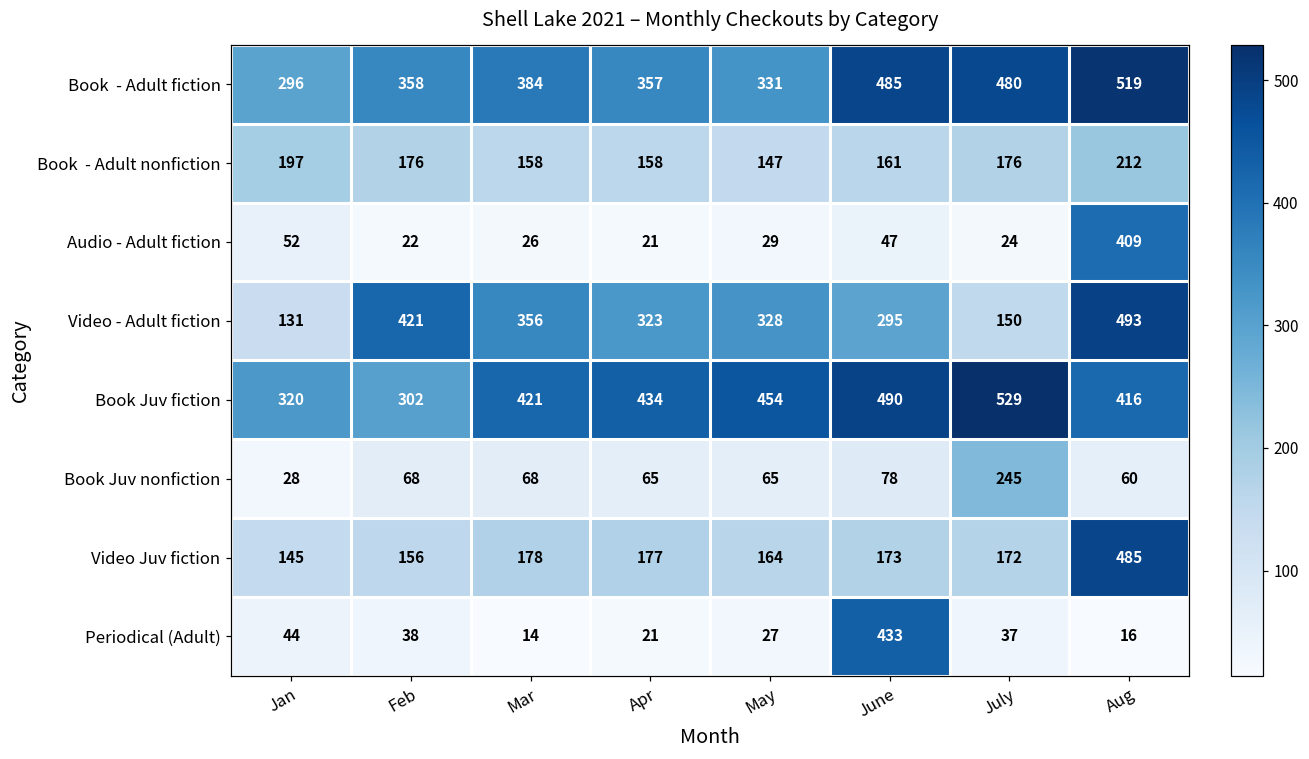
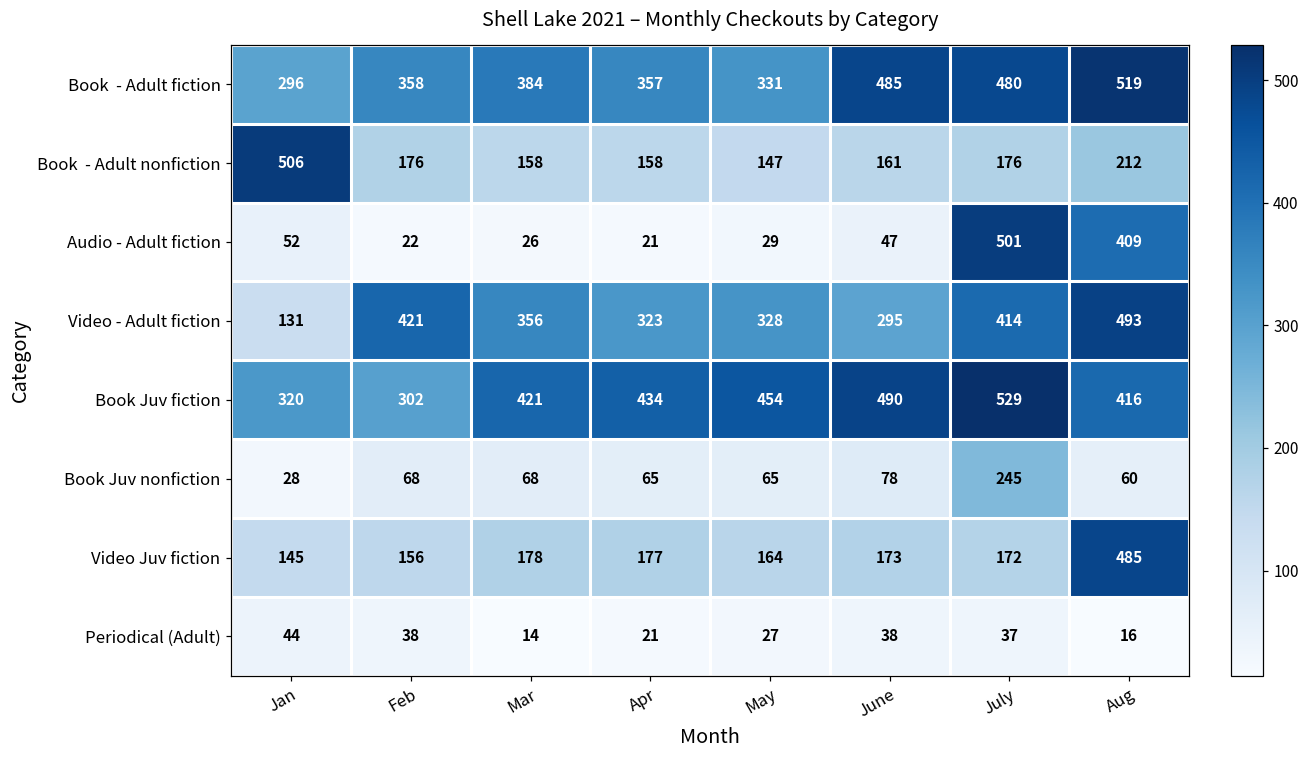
  {
    "Book - Adult fiction": {
      "Jan": 296,
      "Feb": 358,
      "Mar": 384,
      "Apr": 357,
      "May": 331,
      "June": 485,
      "July": 480,
      "Aug": 519
    },
    "Book - Adult nonfiction": {
-     "Jan": 197,
+     "Jan": 506,
      "Feb": 176,
      "Mar": 158,
      "Apr": 158,
      "May": 147,
      "June": 161,
      "July": 176,
      "Aug": 212
    },
    "Audio - Adult fiction": {
      "Jan": 52,
      "Feb": 22,
      "Mar": 26,
      "Apr": 21,
      "May": 29,
      "June": 47,
-     "July": 24,
+     "July": 501,
      "Aug": 409
    },
    "Video - Adult fiction": {
      "Jan": 131,
      "Feb": 421,
      "Mar": 356,
      "Apr": 323,
      "May": 328,
      "June": 295,
-     "July": 150,
+     "July": 414,
      "Aug": 493
    },
    "Book Juv fiction": {
      "Jan": 320,
      "Feb": 302,
      "Mar": 421,
      "Apr": 434,
      "May": 454,
      "June": 490,
      "July": 529,
      "Aug": 416
    },
    "Book Juv nonfiction": {
      "Jan": 28,
      "Feb": 68,
      "Mar": 68,
      "Apr": 65,
      "May": 65,
      "June": 78,
      "July": 245,
      "Aug": 60
    },
    "Video Juv fiction": {
      "Jan": 145,
      "Feb": 156,
      "Mar": 178,
      "Apr": 177,
      "May": 164,
      "June": 173,
      "July": 172,
      "Aug": 485
    },
    "Periodical (Adult)": {
      "Jan": 44,
      "Feb": 38,
      "Mar": 14,
      "Apr": 21,
      "May": 27,
-     "June": 433,
+     "June": 38,
      "July": 37,
      "Aug": 16
    }
  }
